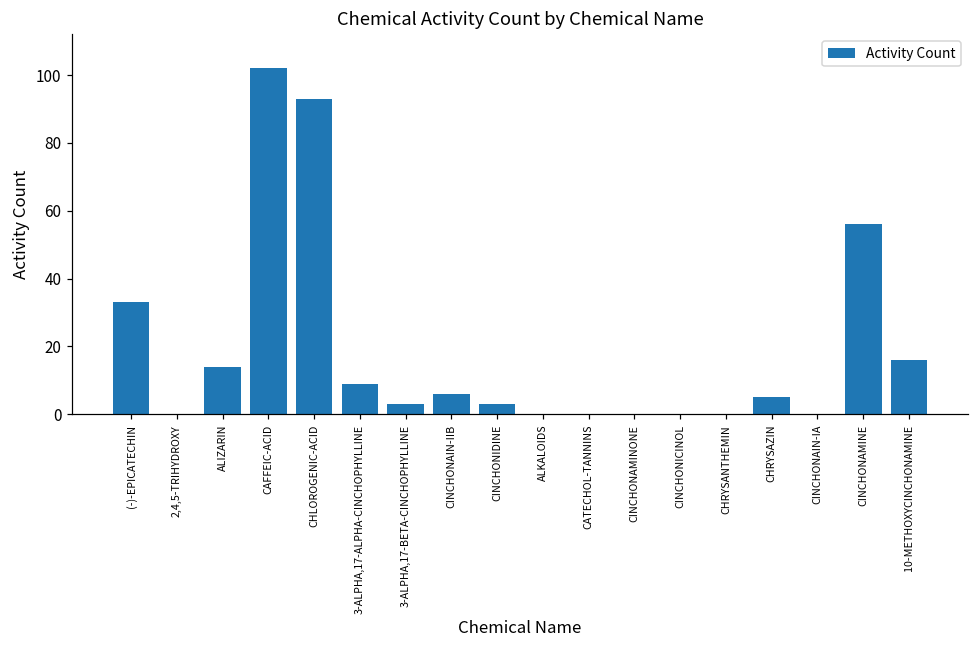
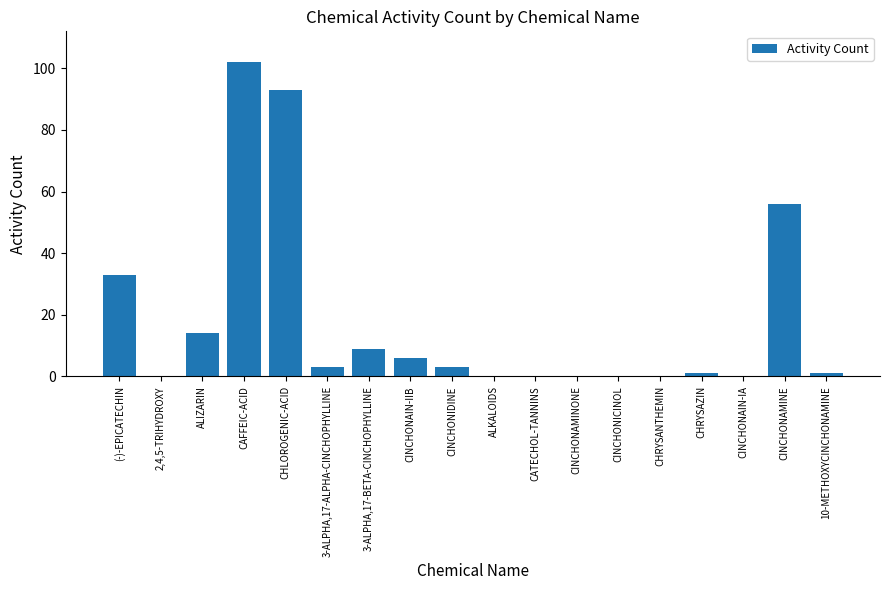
  {
    "(-)-EPICATECHIN": 33,
    "2,4,5-TRIHYDROXY": 0,
    "ALIZARIN": 14,
    "CAFFEIC-ACID": 102,
    "CHLOROGENIC-ACID": 93,
-   "3-ALPHA,17-ALPHA-CINCHOPHYLLINE": 9,
-   "3-ALPHA,17-BETA-CINCHOPHYLLINE": 3,
+   "3-ALPHA,17-ALPHA-CINCHOPHYLLINE": 3,
+   "3-ALPHA,17-BETA-CINCHOPHYLLINE": 9,
    "CINCHONAIN-IIB": 6,
    "CINCHONIDINE": 3,
    "ALKALOIDS": 0,
    "CATECHOL-TANNINS": 0,
    "CINCHONAMINONE": 0,
    "CINCHONICINOL": 0,
    "CHRYSANTHEMIN": 0,
-   "CHRYSAZIN": 5,
+   "CHRYSAZIN": 1,
    "CINCHONAIN-IA": 0,
    "CINCHONAMINE": 56,
-   "10-METHOXYCINCHONAMINE": 16
+   "10-METHOXYCINCHONAMINE": 1
  }
